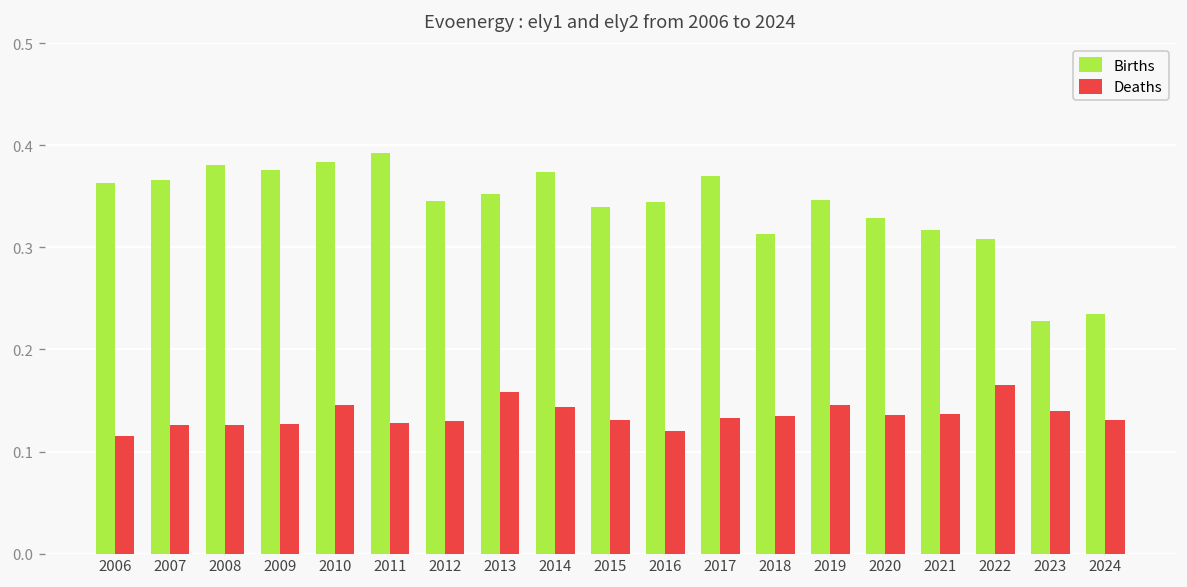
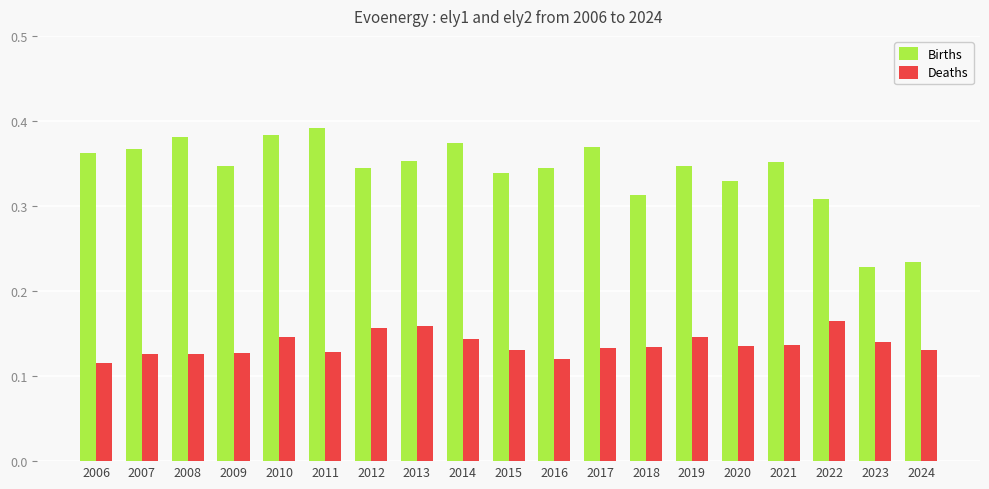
  {
    "Births": {
      "2006": 0.36,
      "2007": 0.37,
      "2008": 0.38,
-     "2009": 0.38,
+     "2009": 0.35,
      "2010": 0.38,
      "2011": 0.39,
      "2012": 0.34,
      "2013": 0.35,
      "2014": 0.37,
      "2015": 0.34,
      "2016": 0.34,
      "2017": 0.37,
      "2018": 0.31,
      "2019": 0.35,
      "2020": 0.33,
-     "2021": 0.32,
+     "2021": 0.35,
      "2022": 0.31,
      "2023": 0.23,
      "2024": 0.23
    },
    "Deaths": {
      "2006": 0.11,
      "2007": 0.13,
      "2008": 0.13,
      "2009": 0.13,
      "2010": 0.15,
      "2011": 0.13,
-     "2012": 0.13,
+     "2012": 0.16,
      "2013": 0.16,
      "2014": 0.14,
      "2015": 0.13,
      "2016": 0.12,
      "2017": 0.13,
      "2018": 0.13,
      "2019": 0.15,
      "2020": 0.14,
      "2021": 0.14,
      "2022": 0.16,
      "2023": 0.14,
      "2024": 0.13
    }
  }
